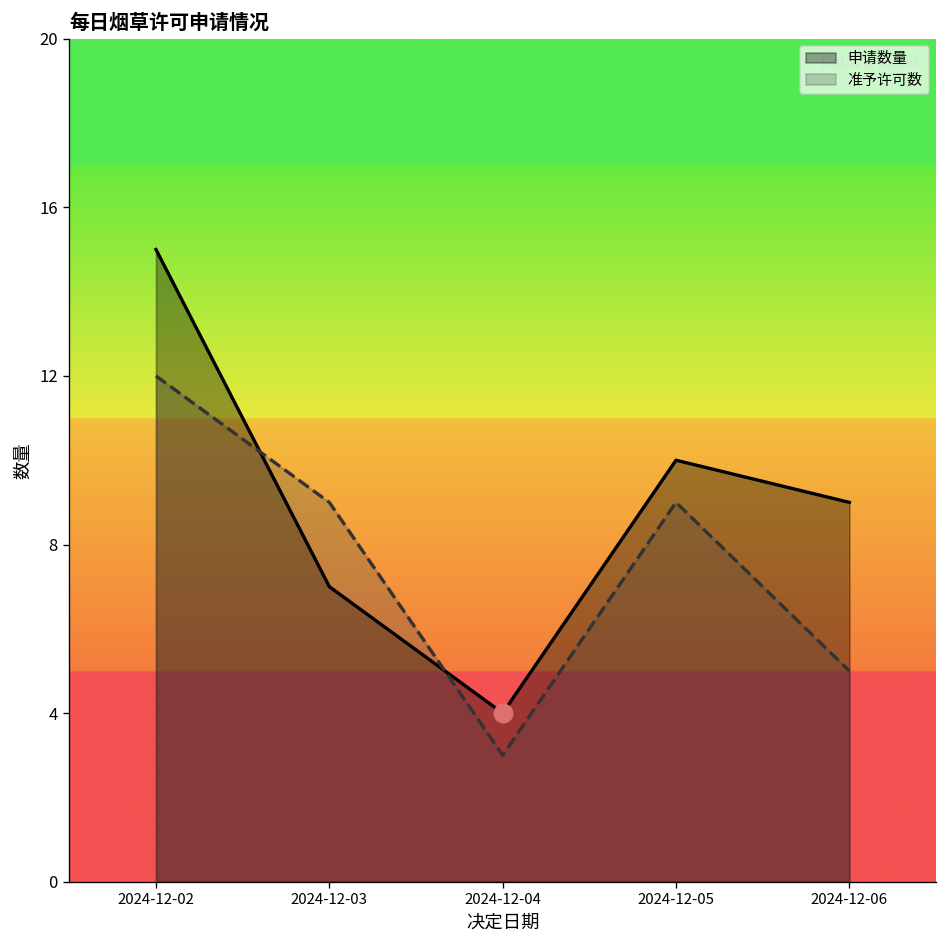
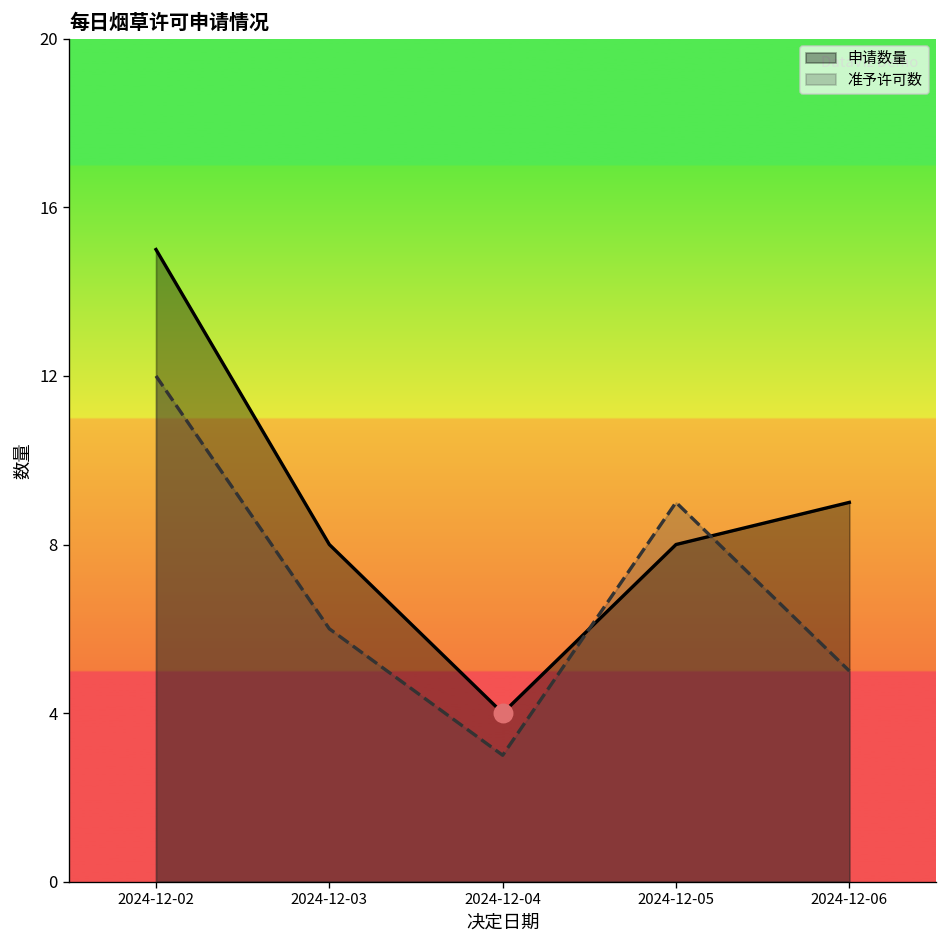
  {
    "申请数量": {
      "2024-12-02": 15,
-     "2024-12-03": 7,
-     "2024-12-05": 10,
+     "2024-12-03": 8,
+     "2024-12-05": 8,
      "2024-12-06": 9
    },
    "准予许可数": {
      "2024-12-02": 12,
-     "2024-12-03": 9,
+     "2024-12-03": 6,
      "2024-12-04": 3,
      "2024-12-05": 9,
      "2024-12-06": 5
    }
  }
